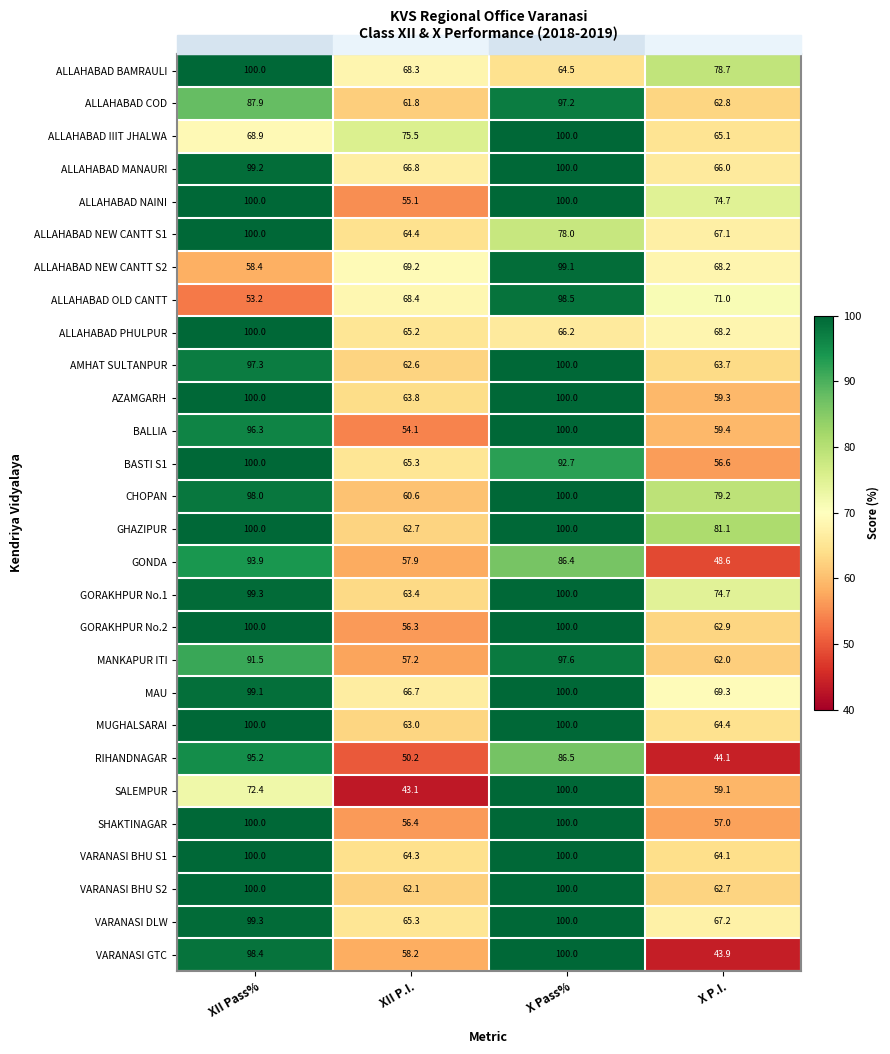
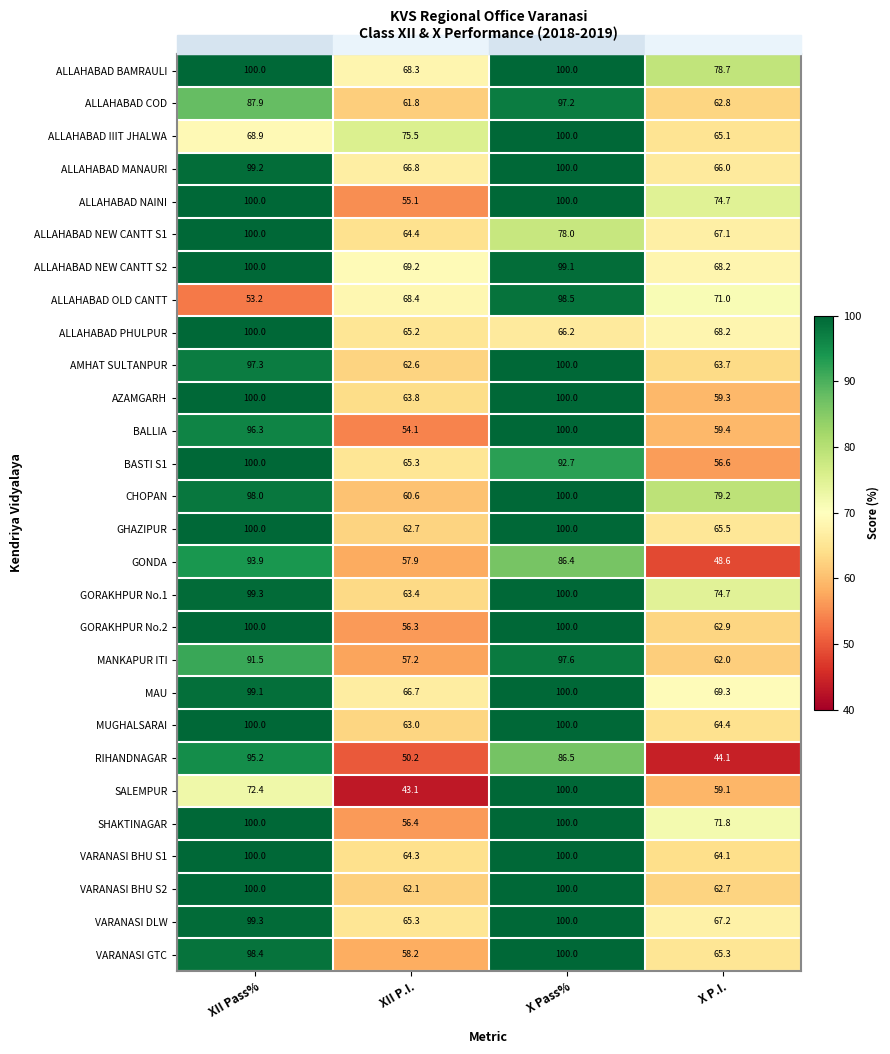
  {
    "ALLAHABAD BAMRAULI": {
      "XII Pass%": 100.0,
      "XII P.I.": 68.3,
-     "X Pass%": 64.5,
+     "X Pass%": 100.0,
      "X P.I.": 78.7
    },
    "ALLAHABAD COD": {
      "XII Pass%": 87.9,
      "XII P.I.": 61.8,
      "X Pass%": 97.2,
      "X P.I.": 62.8
    },
    "ALLAHABAD IIIT JHALWA": {
      "XII Pass%": 68.9,
      "XII P.I.": 75.5,
      "X Pass%": 100.0,
      "X P.I.": 65.1
    },
    "ALLAHABAD MANAURI": {
      "XII Pass%": 99.2,
      "XII P.I.": 66.8,
      "X Pass%": 100.0,
      "X P.I.": 66.0
    },
    "ALLAHABAD NAINI": {
      "XII Pass%": 100.0,
      "XII P.I.": 55.1,
      "X Pass%": 100.0,
      "X P.I.": 74.7
    },
    "ALLAHABAD NEW CANTT S1": {
      "XII Pass%": 100.0,
      "XII P.I.": 64.4,
      "X Pass%": 78.0,
      "X P.I.": 67.1
    },
    "ALLAHABAD NEW CANTT S2": {
-     "XII Pass%": 58.4,
+     "XII Pass%": 100.0,
      "XII P.I.": 69.2,
      "X Pass%": 99.1,
      "X P.I.": 68.2
    },
    "ALLAHABAD OLD CANTT": {
      "XII Pass%": 53.2,
      "XII P.I.": 68.4,
      "X Pass%": 98.5,
      "X P.I.": 71.0
    },
    "ALLAHABAD PHULPUR": {
      "XII Pass%": 100.0,
      "XII P.I.": 65.2,
      "X Pass%": 66.2,
      "X P.I.": 68.2
    },
    "AMHAT SULTANPUR": {
      "XII Pass%": 97.3,
      "XII P.I.": 62.6,
      "X Pass%": 100.0,
      "X P.I.": 63.7
    },
    "AZAMGARH": {
      "XII Pass%": 100.0,
      "XII P.I.": 63.8,
      "X Pass%": 100.0,
      "X P.I.": 59.3
    },
    "BALLIA": {
      "XII Pass%": 96.3,
      "XII P.I.": 54.1,
      "X Pass%": 100.0,
      "X P.I.": 59.4
    },
    "BASTI S1": {
      "XII Pass%": 100.0,
      "XII P.I.": 65.3,
      "X Pass%": 92.7,
      "X P.I.": 56.6
    },
    "CHOPAN": {
      "XII Pass%": 98.0,
      "XII P.I.": 60.6,
      "X Pass%": 100.0,
      "X P.I.": 79.2
    },
    "GHAZIPUR": {
      "XII Pass%": 100.0,
      "XII P.I.": 62.7,
      "X Pass%": 100.0,
-     "X P.I.": 81.1
+     "X P.I.": 65.5
    },
    "GONDA": {
      "XII Pass%": 93.9,
      "XII P.I.": 57.9,
      "X Pass%": 86.4,
      "X P.I.": 48.6
    },
    "GORAKHPUR No.1": {
      "XII Pass%": 99.3,
      "XII P.I.": 63.4,
      "X Pass%": 100.0,
      "X P.I.": 74.7
    },
    "GORAKHPUR No.2": {
      "XII Pass%": 100.0,
      "XII P.I.": 56.3,
      "X Pass%": 100.0,
      "X P.I.": 62.9
    },
    "MANKAPUR ITI": {
      "XII Pass%": 91.5,
      "XII P.I.": 57.2,
      "X Pass%": 97.6,
      "X P.I.": 62.0
    },
    "MAU": {
      "XII Pass%": 99.1,
      "XII P.I.": 66.7,
      "X Pass%": 100.0,
      "X P.I.": 69.3
    },
    "MUGHALSARAI": {
      "XII Pass%": 100.0,
      "XII P.I.": 63.0,
      "X Pass%": 100.0,
      "X P.I.": 64.4
    },
    "RIHANDNAGAR": {
      "XII Pass%": 95.2,
      "XII P.I.": 50.2,
      "X Pass%": 86.5,
      "X P.I.": 44.1
    },
    "SALEMPUR": {
      "XII Pass%": 72.4,
      "XII P.I.": 43.1,
      "X Pass%": 100.0,
      "X P.I.": 59.1
    },
    "SHAKTINAGAR": {
      "XII Pass%": 100.0,
      "XII P.I.": 56.4,
      "X Pass%": 100.0,
-     "X P.I.": 57.0
+     "X P.I.": 71.8
    },
    "VARANASI BHU S1": {
      "XII Pass%": 100.0,
      "XII P.I.": 64.3,
      "X Pass%": 100.0,
      "X P.I.": 64.1
    },
    "VARANASI BHU S2": {
      "XII Pass%": 100.0,
      "XII P.I.": 62.1,
      "X Pass%": 100.0,
      "X P.I.": 62.7
    },
    "VARANASI DLW": {
      "XII Pass%": 99.3,
      "XII P.I.": 65.3,
      "X Pass%": 100.0,
      "X P.I.": 67.2
    },
    "VARANASI GTC": {
      "XII Pass%": 98.4,
      "XII P.I.": 58.2,
      "X Pass%": 100.0,
-     "X P.I.": 43.9
+     "X P.I.": 65.3
    }
  }
